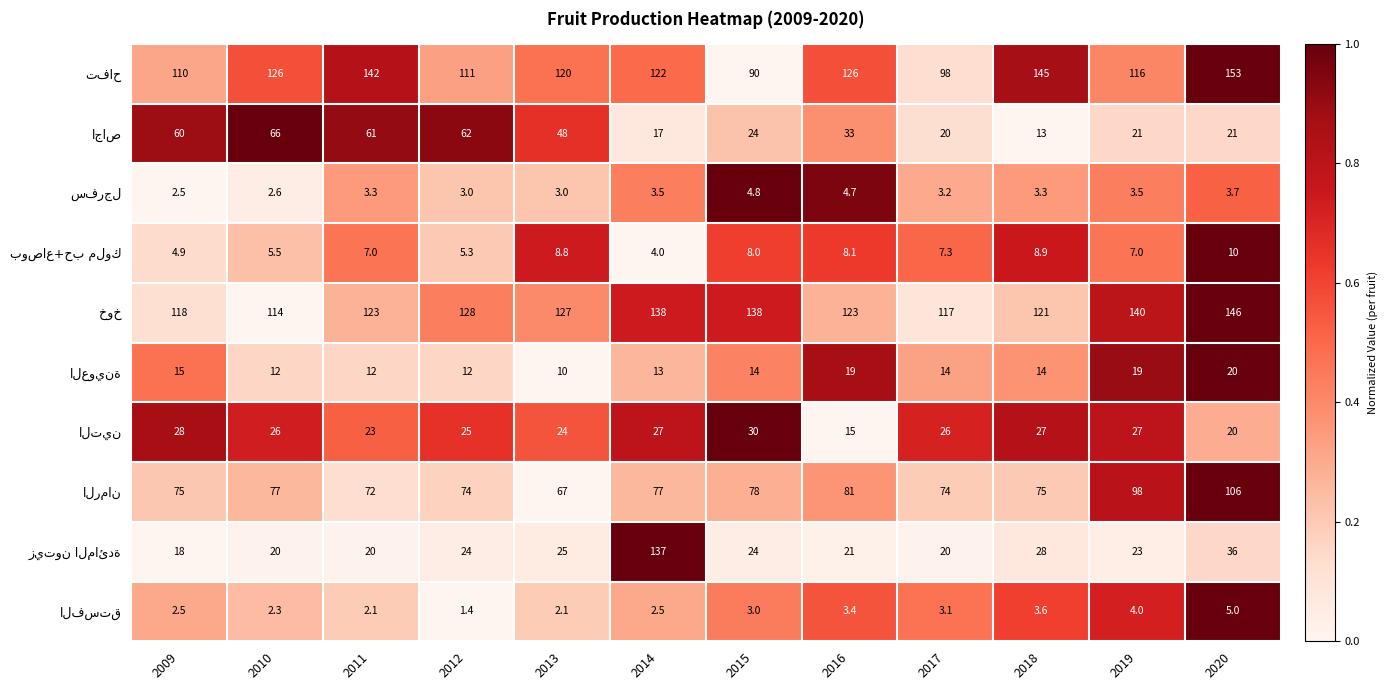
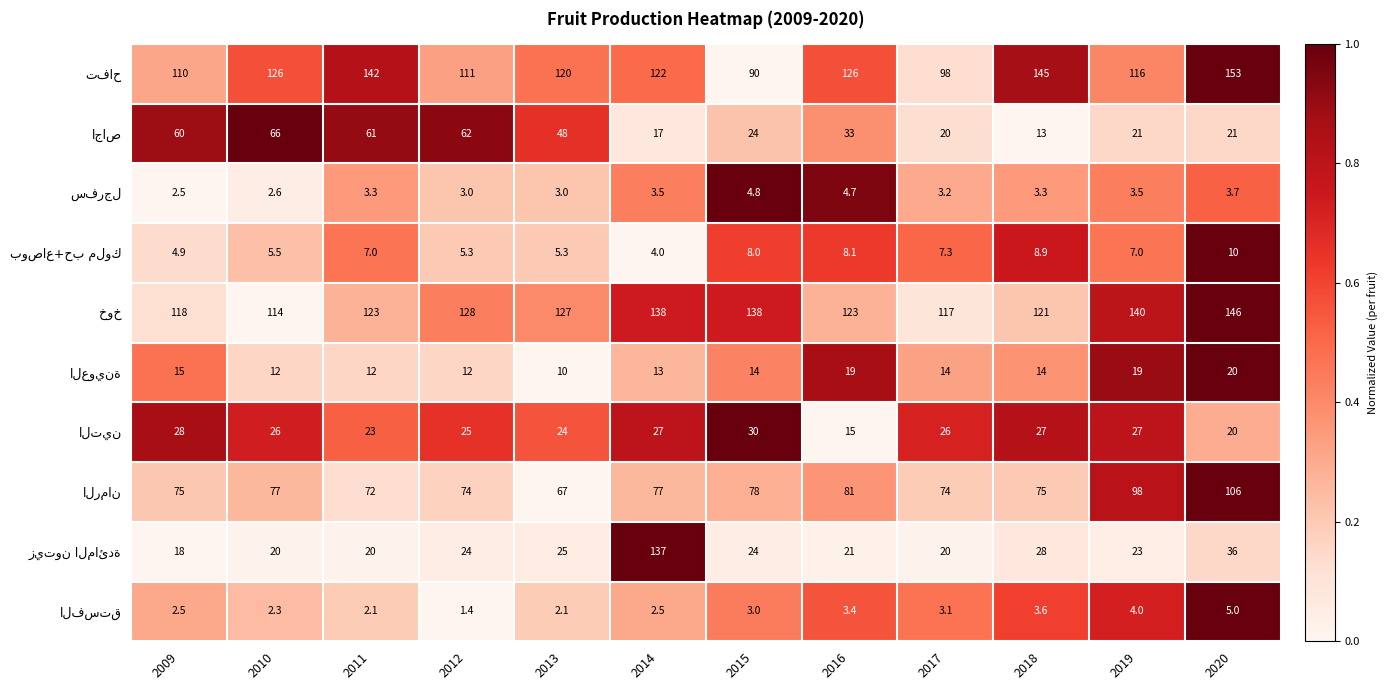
  {
    "تفاح": {
      "2009": 110,
      "2010": 126,
      "2011": 142,
      "2012": 111,
      "2013": 120,
      "2014": 122,
      "2015": 90,
      "2016": 126,
      "2017": 98,
      "2018": 145,
      "2019": 116,
      "2020": 153
    },
    "اجاص": {
      "2009": 60,
      "2010": 66,
      "2011": 61,
      "2012": 62,
      "2013": 48,
      "2014": 17,
      "2015": 24,
      "2016": 33,
      "2017": 20,
      "2018": 13,
      "2019": 21,
      "2020": 21
    },
    "سفرجل": {
      "2009": 2.5,
      "2010": 2.6,
      "2011": 3.3,
      "2012": 3.0,
      "2013": 3.0,
      "2014": 3.5,
      "2015": 4.8,
      "2016": 4.7,
      "2017": 3.2,
      "2018": 3.3,
      "2019": 3.5,
      "2020": 3.7
    },
    "بوصاع+حب ملوك": {
      "2009": 4.9,
      "2010": 5.5,
      "2011": 7.0,
      "2012": 5.3,
-     "2013": 8.8,
+     "2013": 5.3,
      "2014": 4.0,
      "2015": 8.0,
      "2016": 8.1,
      "2017": 7.3,
      "2018": 8.9,
      "2019": 7.0,
      "2020": 10
    },
    "خوخ": {
      "2009": 118,
      "2010": 114,
      "2011": 123,
      "2012": 128,
      "2013": 127,
      "2014": 138,
      "2015": 138,
      "2016": 123,
      "2017": 117,
      "2018": 121,
      "2019": 140,
      "2020": 146
    },
    "العوينة": {
      "2009": 15,
      "2010": 12,
      "2011": 12,
      "2012": 12,
      "2013": 10,
      "2014": 13,
      "2015": 14,
      "2016": 19,
      "2017": 14,
      "2018": 14,
      "2019": 19,
      "2020": 20
    },
    "التين": {
      "2009": 28,
      "2010": 26,
      "2011": 23,
      "2012": 25,
      "2013": 24,
      "2014": 27,
      "2015": 30,
      "2016": 15,
      "2017": 26,
      "2018": 27,
      "2019": 27,
      "2020": 20
    },
    "الرمان": {
      "2009": 75,
      "2010": 77,
      "2011": 72,
      "2012": 74,
      "2013": 67,
      "2014": 77,
      "2015": 78,
      "2016": 81,
      "2017": 74,
      "2018": 75,
      "2019": 98,
      "2020": 106
    },
    "زيتون المائدة": {
      "2009": 18,
      "2010": 20,
      "2011": 20,
      "2012": 24,
      "2013": 25,
      "2014": 137,
      "2015": 24,
      "2016": 21,
      "2017": 20,
      "2018": 28,
      "2019": 23,
      "2020": 36
    },
    "الفستق": {
      "2009": 2.5,
      "2010": 2.3,
      "2011": 2.1,
      "2012": 1.4,
      "2013": 2.1,
      "2014": 2.5,
      "2015": 3.0,
      "2016": 3.4,
      "2017": 3.1,
      "2018": 3.6,
      "2019": 4.0,
      "2020": 5.0
    }
  }
